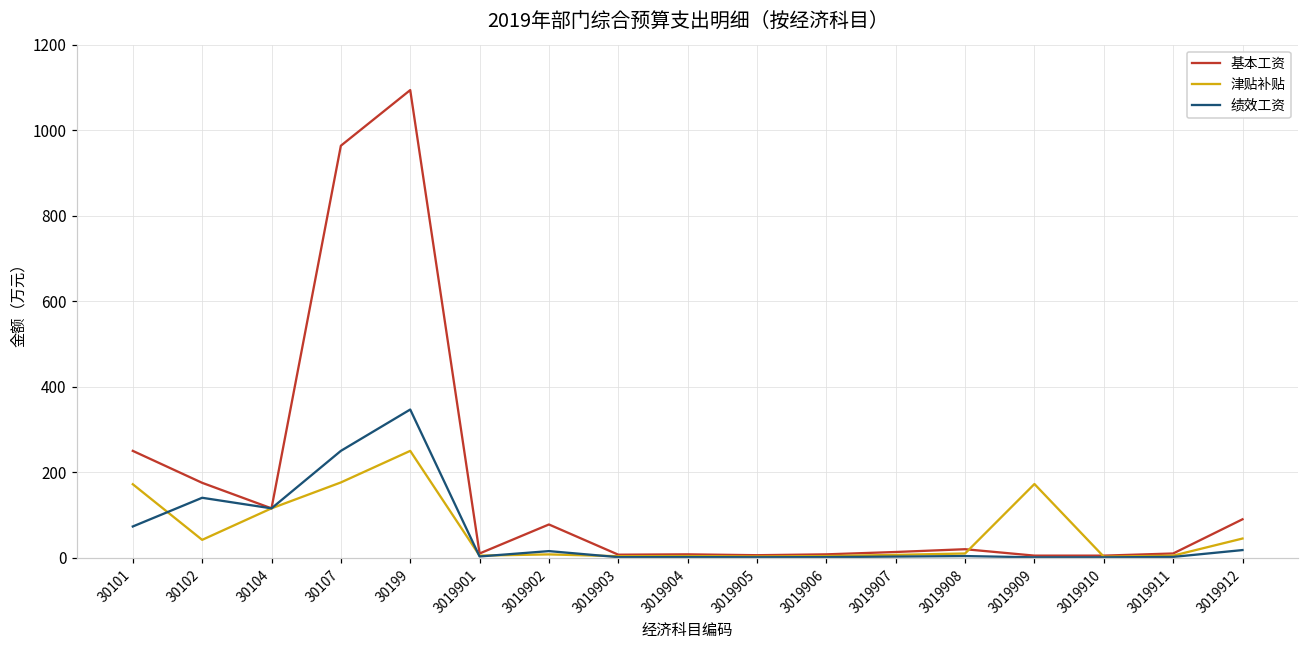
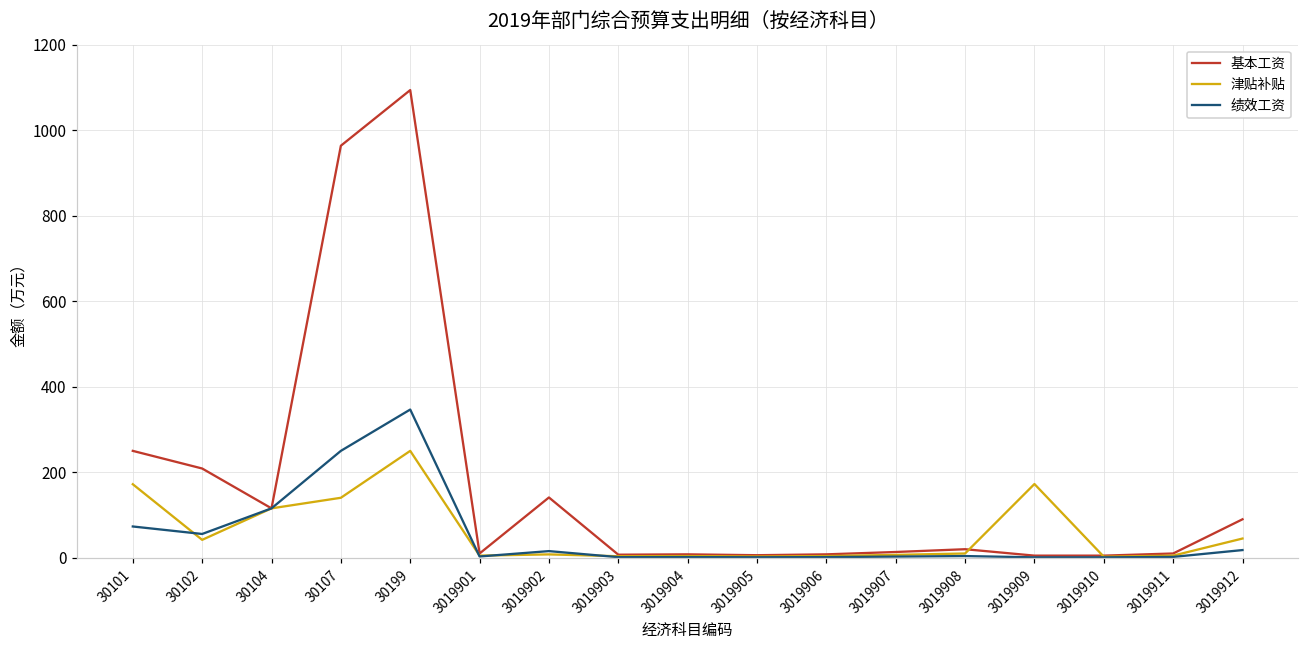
  {
    "基本工资": {
      "30101": 250,
-     "30102": 180,
+     "30102": 210,
      "30107": 960,
      "30199": 1090,
-     "3019902": 80,
+     "3019902": 140,
      "3019907": 10,
      "3019908": 20,
      "3019912": 90
    },
    "津贴补贴": {
      "30101": 170,
      "30102": 40,
-     "30107": 180,
+     "30107": 140,
      "30199": 250,
      "3019902": 10,
      "3019909": 170,
      "3019912": 50
    },
    "绩效工资": {
      "30101": 70,
-     "30102": 140,
+     "30102": 60,
      "30107": 250,
      "30199": 350,
      "3019902": 20,
      "3019912": 20
    }
  }
